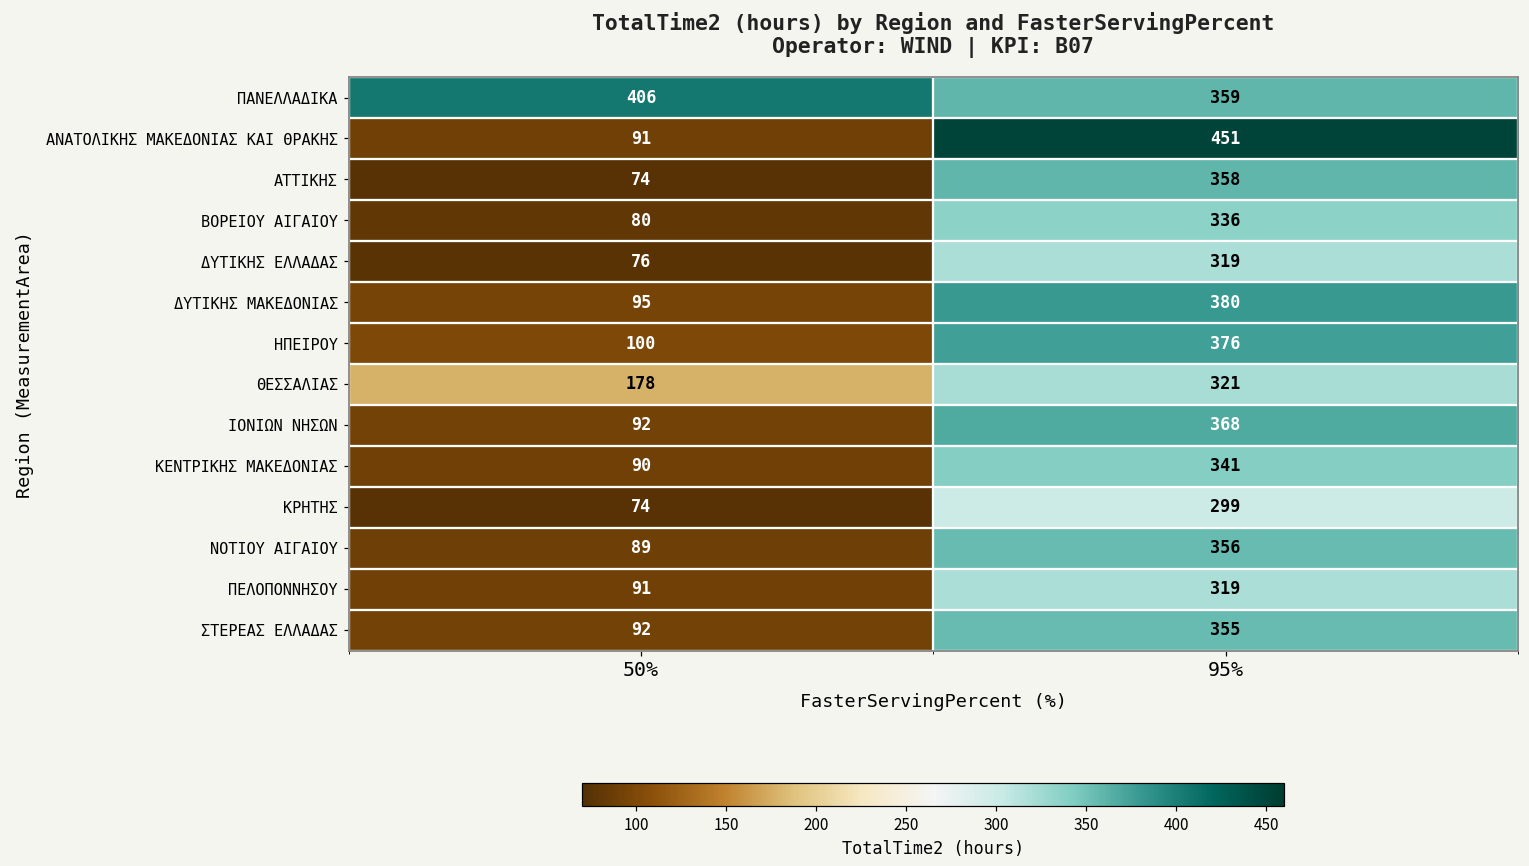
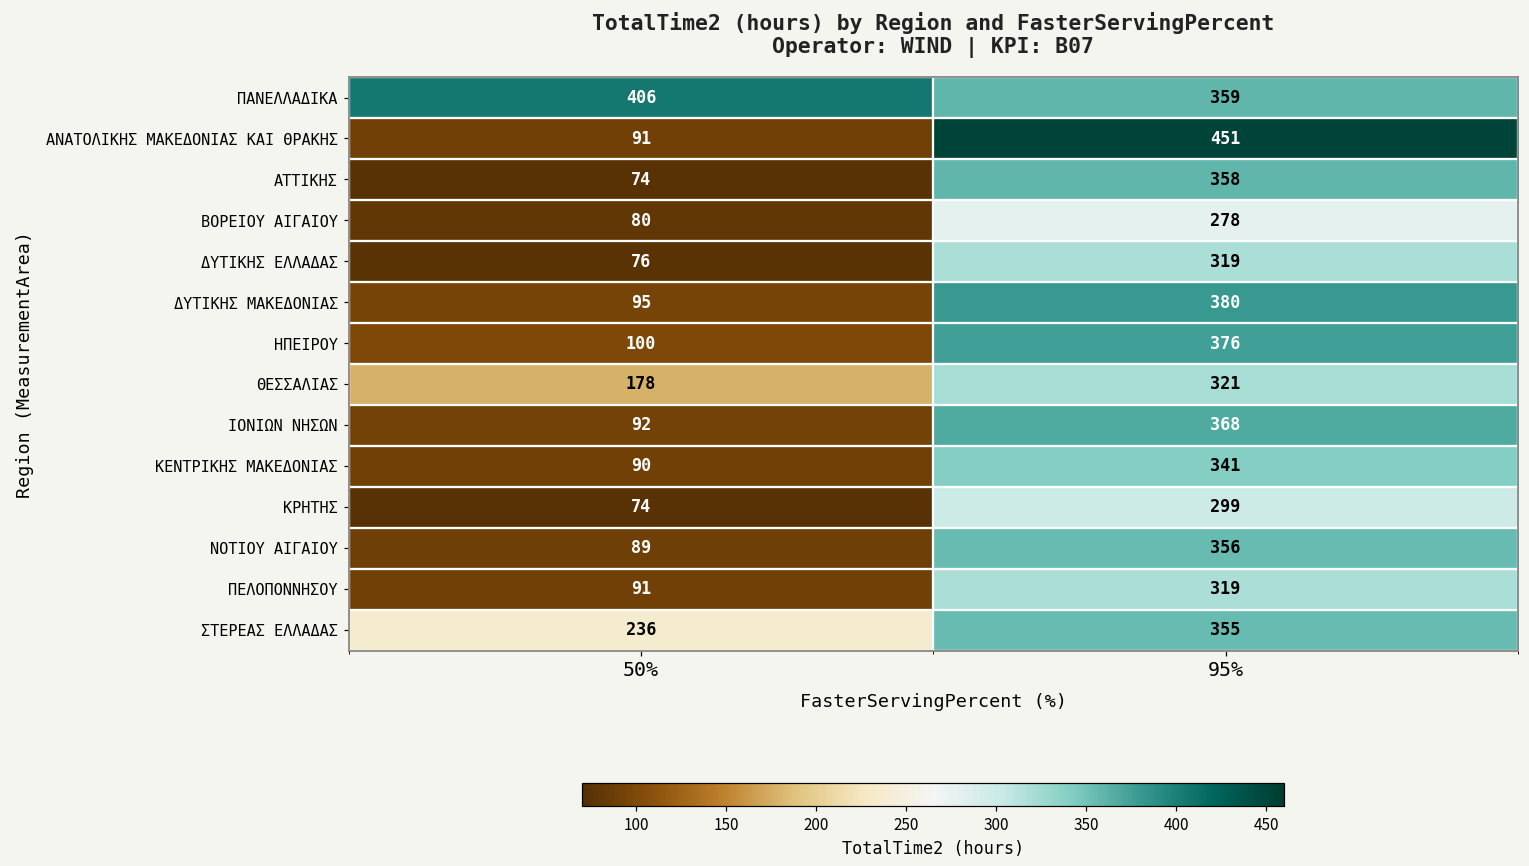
  {
    "ΠΑΝΕΛΛΑΔΙΚΑ": {
      "50%": 406,
      "95%": 359
    },
    "ΑΝΑΤΟΛΙΚΗΣ ΜΑΚΕΔΟΝΙΑΣ ΚΑΙ ΘΡΑΚΗΣ": {
      "50%": 91,
      "95%": 451
    },
    "ΑΤΤΙΚΗΣ": {
      "50%": 74,
      "95%": 358
    },
    "ΒΟΡΕΙΟΥ ΑΙΓΑΙΟΥ": {
      "50%": 80,
-     "95%": 336
+     "95%": 278
    },
    "ΔΥΤΙΚΗΣ ΕΛΛΑΔΑΣ": {
      "50%": 76,
      "95%": 319
    },
    "ΔΥΤΙΚΗΣ ΜΑΚΕΔΟΝΙΑΣ": {
      "50%": 95,
      "95%": 380
    },
    "ΗΠΕΙΡΟΥ": {
      "50%": 100,
      "95%": 376
    },
    "ΘΕΣΣΑΛΙΑΣ": {
      "50%": 178,
      "95%": 321
    },
    "ΙΟΝΙΩΝ ΝΗΣΩΝ": {
      "50%": 92,
      "95%": 368
    },
    "ΚΕΝΤΡΙΚΗΣ ΜΑΚΕΔΟΝΙΑΣ": {
      "50%": 90,
      "95%": 341
    },
    "ΚΡΗΤΗΣ": {
      "50%": 74,
      "95%": 299
    },
    "ΝΟΤΙΟΥ ΑΙΓΑΙΟΥ": {
      "50%": 89,
      "95%": 356
    },
    "ΠΕΛΟΠΟΝΝΗΣΟΥ": {
      "50%": 91,
      "95%": 319
    },
    "ΣΤΕΡΕΑΣ ΕΛΛΑΔΑΣ": {
-     "50%": 92,
+     "50%": 236,
      "95%": 355
    }
  }
